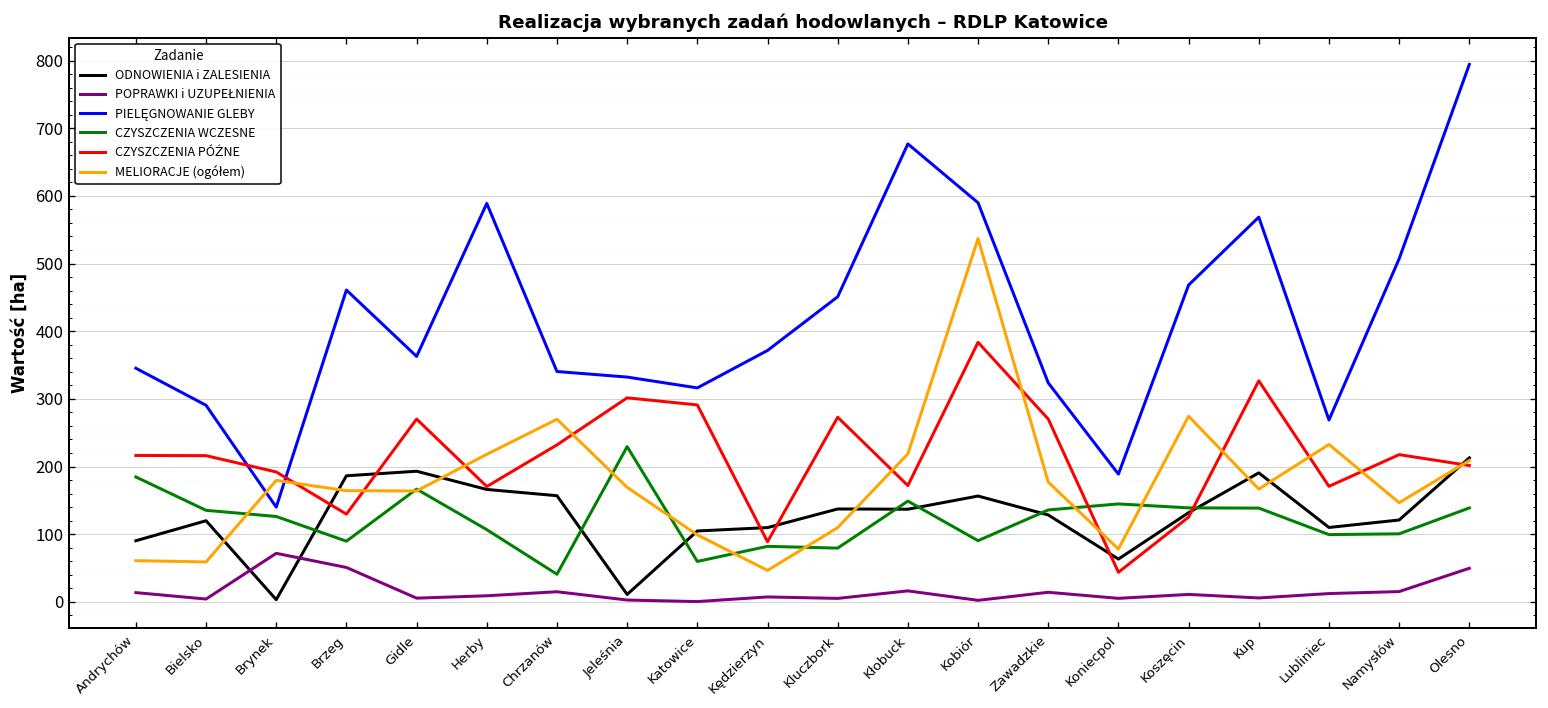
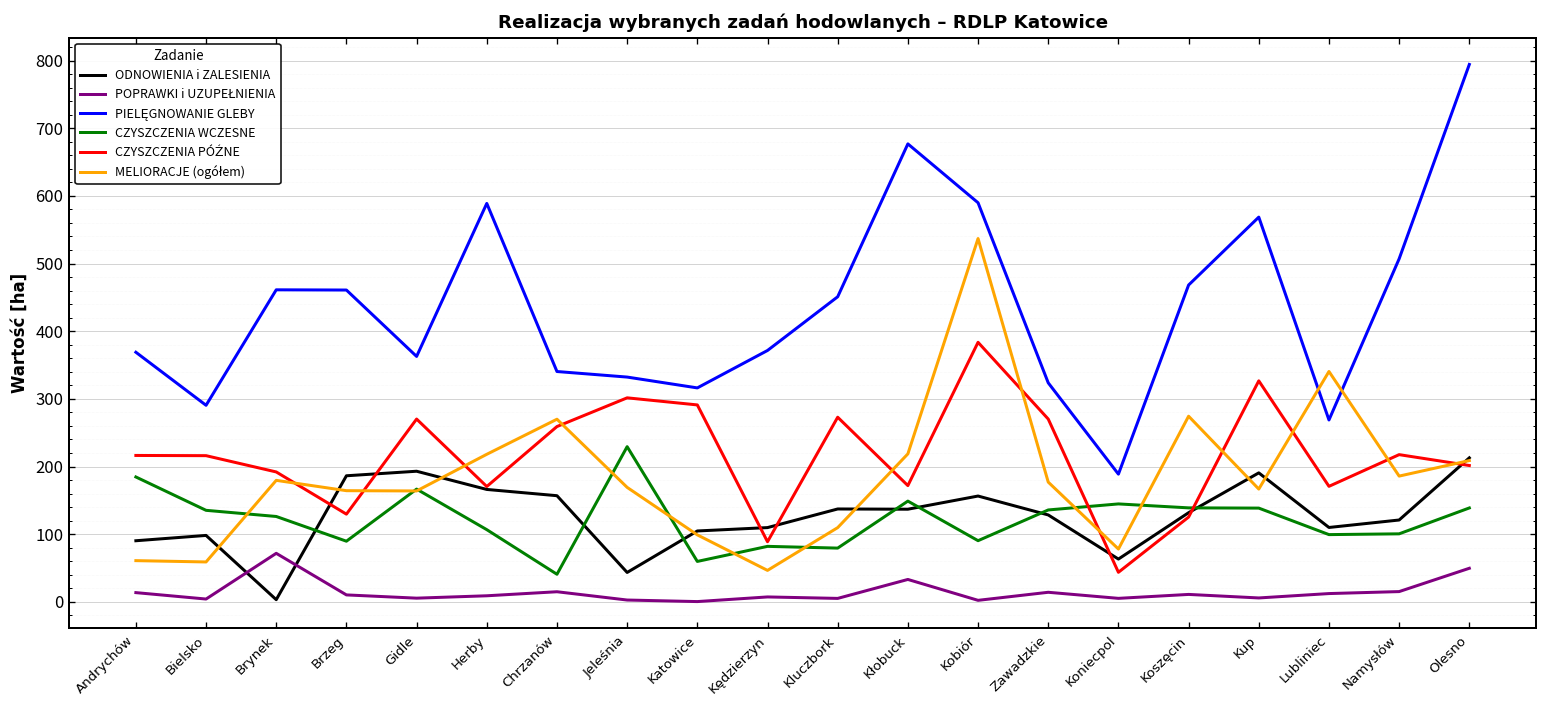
  {
    "ODNOWIENIA i ZALESIENIA": {
      "Andrychów": 90,
-     "Bielsko": 120,
+     "Bielsko": 100,
      "Brynek": 0,
      "Brzeg": 190,
      "Gidle": 190,
      "Chrzanów": 160,
-     "Jeleśnia": 10,
+     "Jeleśnia": 40,
      "Katowice": 100,
      "Kędzierzyn": 110,
      "Kluczbork": 140,
      "Kłobuck": 140,
      "Kobiór": 160,
      "Zawadzkie": 130,
      "Koniecpol": 60,
      "Koszęcin": 130,
      "Kup": 190,
      "Lubliniec": 110,
      "Namysłów": 120
    },
    "POPRAWKI i UZUPEŁNIENIA": {
      "Andrychów": 10,
      "Bielsko": 0,
      "Brynek": 70,
-     "Brzeg": 50,
+     "Brzeg": 10,
      "Gidle": 10,
      "Herby": 10,
      "Chrzanów": 10,
      "Jeleśnia": 0,
      "Katowice": 0,
      "Kędzierzyn": 10,
      "Kluczbork": 10,
-     "Kłobuck": 20,
+     "Kłobuck": 30,
      "Kobiór": 0,
      "Zawadzkie": 10,
      "Koniecpol": 10,
      "Koszęcin": 10,
      "Kup": 10,
      "Lubliniec": 10,
      "Namysłów": 20,
      "Olesno": 50
    },
    "PIELĘGNOWANIE GLEBY": {
-     "Andrychów": 350,
+     "Andrychów": 370,
      "Bielsko": 290,
-     "Brynek": 140,
+     "Brynek": 460,
      "Brzeg": 460,
      "Gidle": 360,
      "Herby": 590,
      "Chrzanów": 340,
      "Jeleśnia": 330,
      "Katowice": 320,
      "Kędzierzyn": 370,
      "Kluczbork": 450,
      "Kłobuck": 680,
      "Kobiór": 590,
      "Zawadzkie": 320,
      "Koniecpol": 190,
      "Koszęcin": 470,
      "Kup": 570,
      "Lubliniec": 270,
      "Namysłów": 510,
      "Olesno": 790
    },
    "CZYSZCZENIA WCZESNE": {
      "Andrychów": 180,
      "Bielsko": 140,
      "Brynek": 130,
      "Brzeg": 90,
      "Herby": 110,
      "Chrzanów": 40,
      "Jeleśnia": 230,
      "Katowice": 60,
      "Kędzierzyn": 80,
      "Kluczbork": 80,
      "Kłobuck": 150,
      "Kobiór": 90,
      "Zawadzkie": 140,
      "Koniecpol": 140,
      "Koszęcin": 140,
      "Kup": 140,
      "Lubliniec": 100,
      "Namysłów": 100,
      "Olesno": 140
    },
    "CZYSZCZENIA PÓŹNE": {
      "Andrychów": 220,
      "Bielsko": 220,
      "Brynek": 190,
      "Brzeg": 130,
      "Gidle": 270,
-     "Chrzanów": 230,
+     "Chrzanów": 260,
      "Jeleśnia": 300,
      "Katowice": 290,
      "Kędzierzyn": 90,
      "Kluczbork": 270,
      "Kłobuck": 170,
      "Kobiór": 380,
      "Zawadzkie": 270,
      "Koniecpol": 40,
      "Koszęcin": 130,
      "Kup": 330,
      "Lubliniec": 170,
      "Namysłów": 220,
      "Olesno": 200
    },
    "MELIORACJE (ogółem)": {
      "Andrychów": 60,
      "Bielsko": 60,
      "Brynek": 180,
      "Brzeg": 160,
      "Herby": 220,
      "Chrzanów": 270,
      "Jeleśnia": 170,
      "Katowice": 100,
      "Kędzierzyn": 50,
      "Kluczbork": 110,
      "Kłobuck": 220,
      "Kobiór": 540,
      "Zawadzkie": 180,
      "Koniecpol": 80,
      "Koszęcin": 270,
      "Kup": 170,
-     "Lubliniec": 230,
-     "Namysłów": 150
+     "Lubliniec": 340,
+     "Namysłów": 190
    }
  }
